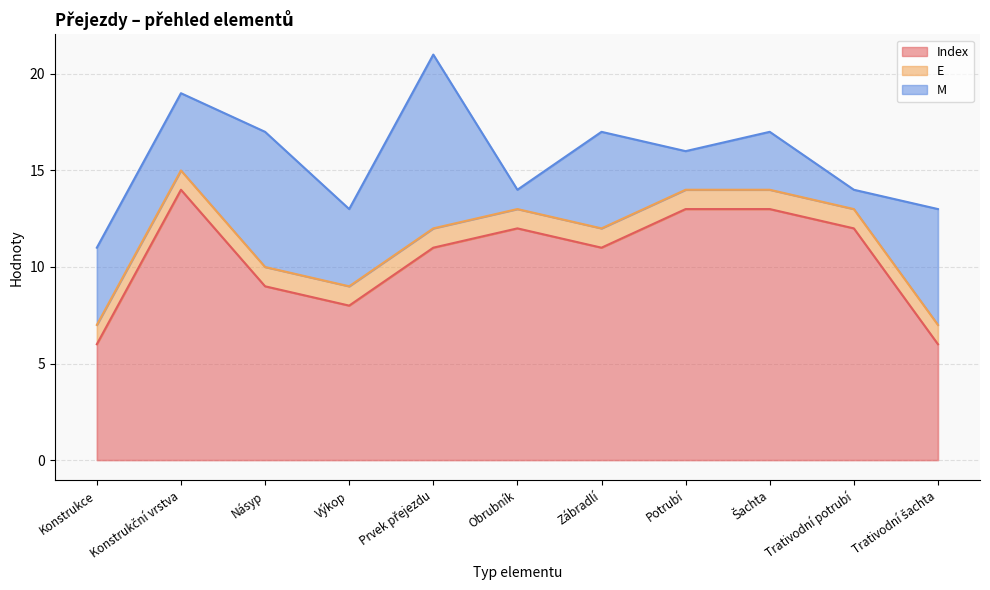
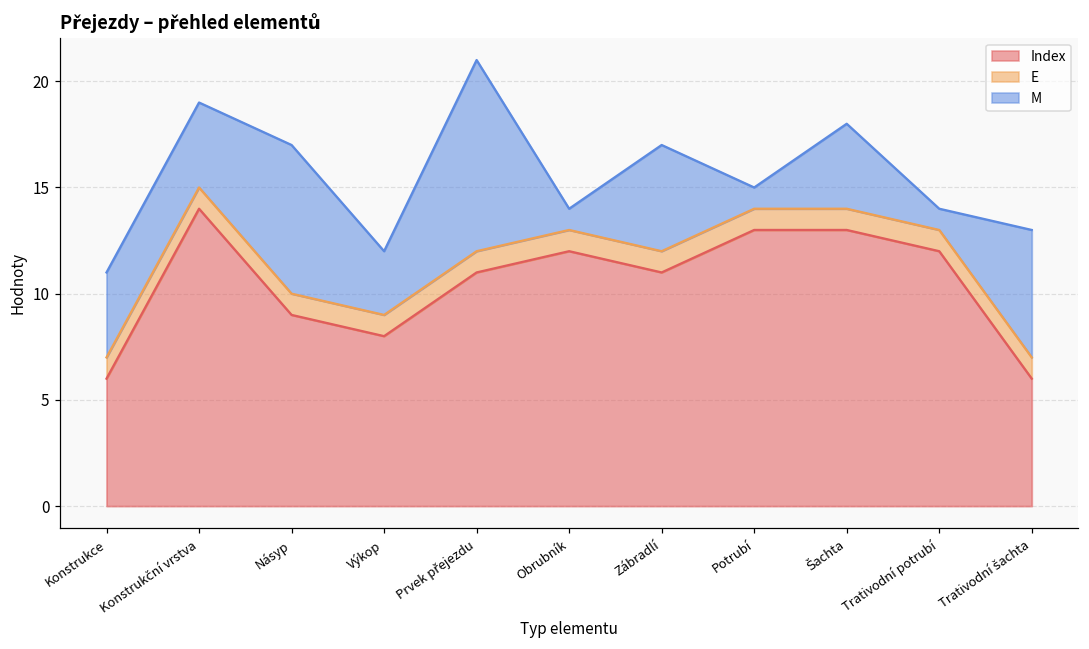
  {
    "M": {
      "Konstrukce": 4,
      "Konstrukční vrstva": 4,
      "Násyp": 7,
-     "Výkop": 4,
+     "Výkop": 3,
      "Prvek přejezdu": 9,
      "Obrubník": 1,
      "Zábradlí": 5,
-     "Potrubí": 2,
-     "Šachta": 3,
+     "Potrubí": 1,
+     "Šachta": 4,
      "Trativodní potrubí": 1,
      "Trativodní šachta": 6
    }
  }
